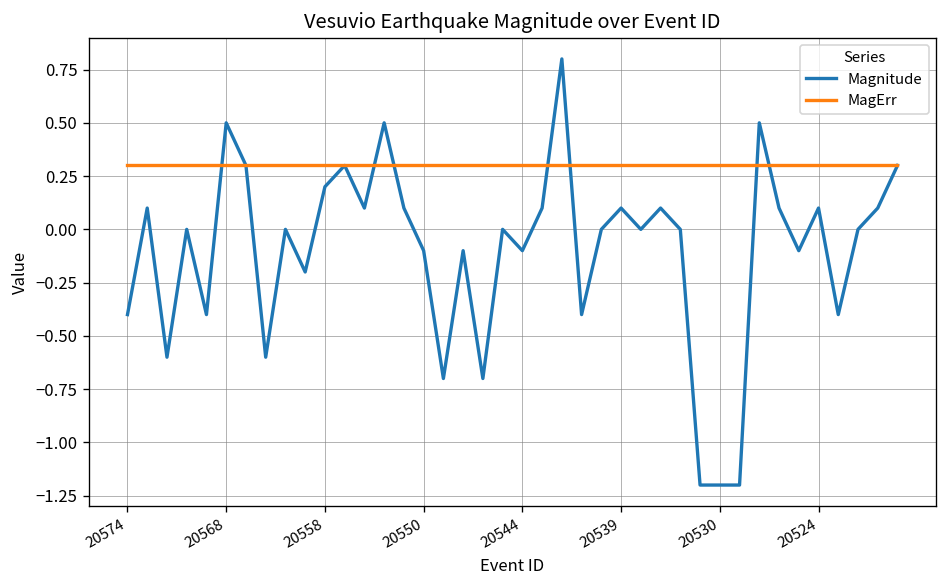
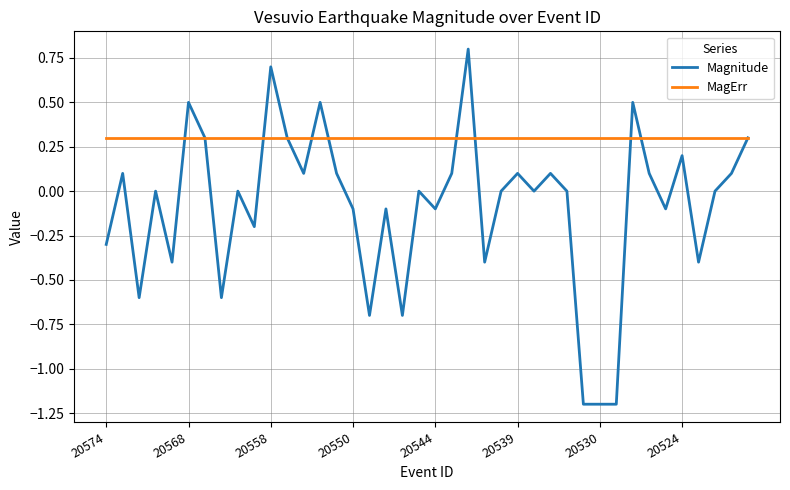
  {
    "Magnitude": {
-     "20574": -0.4,
+     "20574": -0.3,
      "20568": 0.5,
-     "20558": 0.2,
+     "20558": 0.7,
      "20550": -0.1,
      "20544": -0.1,
      "20539": 0.1,
      "20530": -1.2,
-     "20524": 0.1
+     "20524": 0.2
    },
    "MagErr": {
      "20574": 0.3,
      "20568": 0.3,
      "20558": 0.3,
      "20550": 0.3,
      "20544": 0.3,
      "20539": 0.3,
      "20530": 0.3,
      "20524": 0.3
    }
  }
